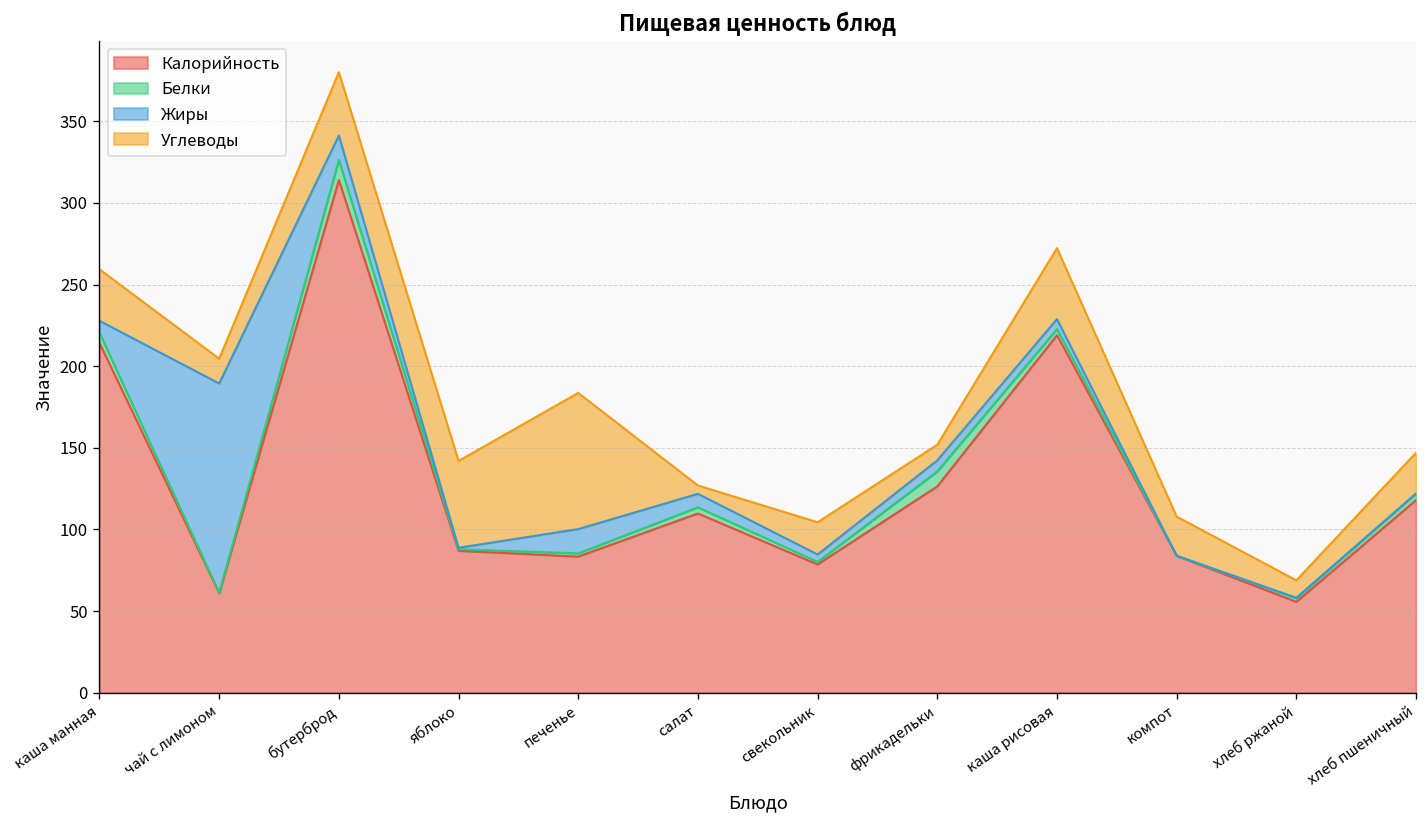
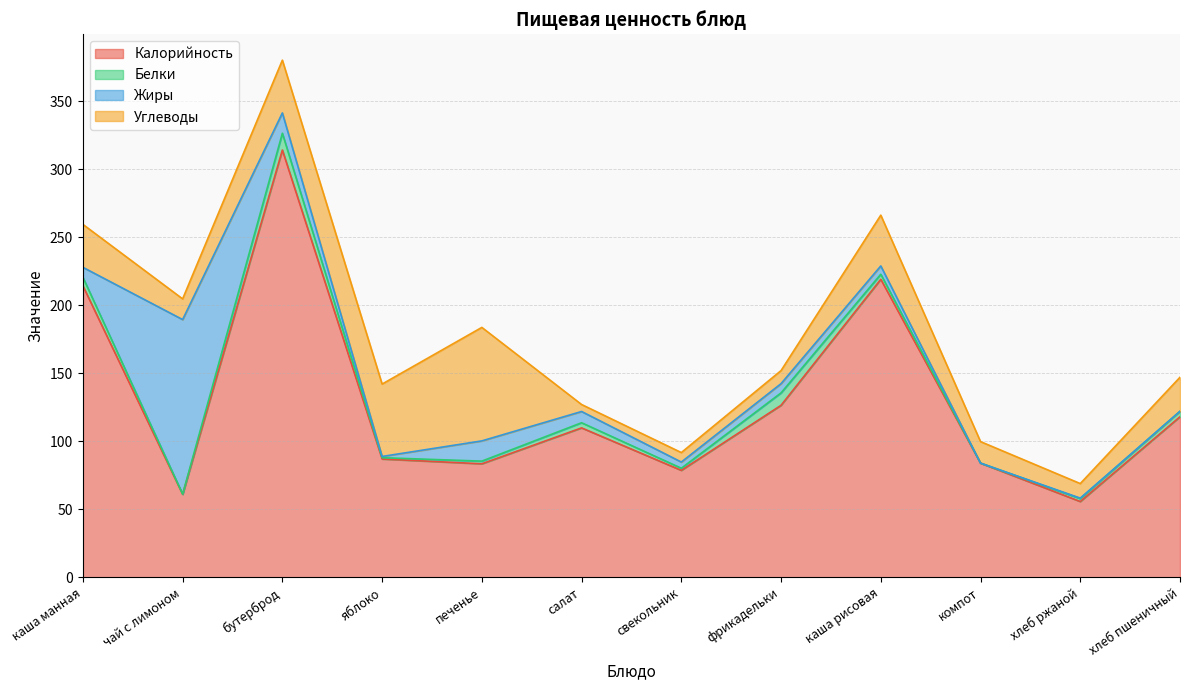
  {
    "Калорийность": {
      "каша манная": 214,
      "бутерброд": 314,
      "печенье": 83,
      "салат": 110,
      "фрикадельки": 126,
      "каша рисовая": 219,
      "хлеб ржаной": 56,
      "хлеб пшеничный": 118
    },
    "Белки": {
      "каша манная": 6,
      "бутерброд": 12,
      "печенье": 2,
      "салат": 4,
      "фрикадельки": 9,
      "каша рисовая": 4
    },
    "Жиры": {
      "каша манная": 7,
      "чай с лимоном": 128,
      "бутерброд": 15,
      "печенье": 15,
      "салат": 8,
      "свекольник": 5,
      "фрикадельки": 7,
      "каша рисовая": 6
    },
    "Углеводы": {
      "каша манная": 32,
      "чай с лимоном": 15,
      "бутерброд": 39,
      "яблоко": 53,
      "печенье": 83,
      "салат": 5,
-     "свекольник": 20,
+     "свекольник": 7,
      "фрикадельки": 10,
-     "каша рисовая": 44,
-     "компот": 24,
+     "каша рисовая": 37,
+     "компот": 16,
      "хлеб ржаной": 11,
      "хлеб пшеничный": 25
    }
  }
